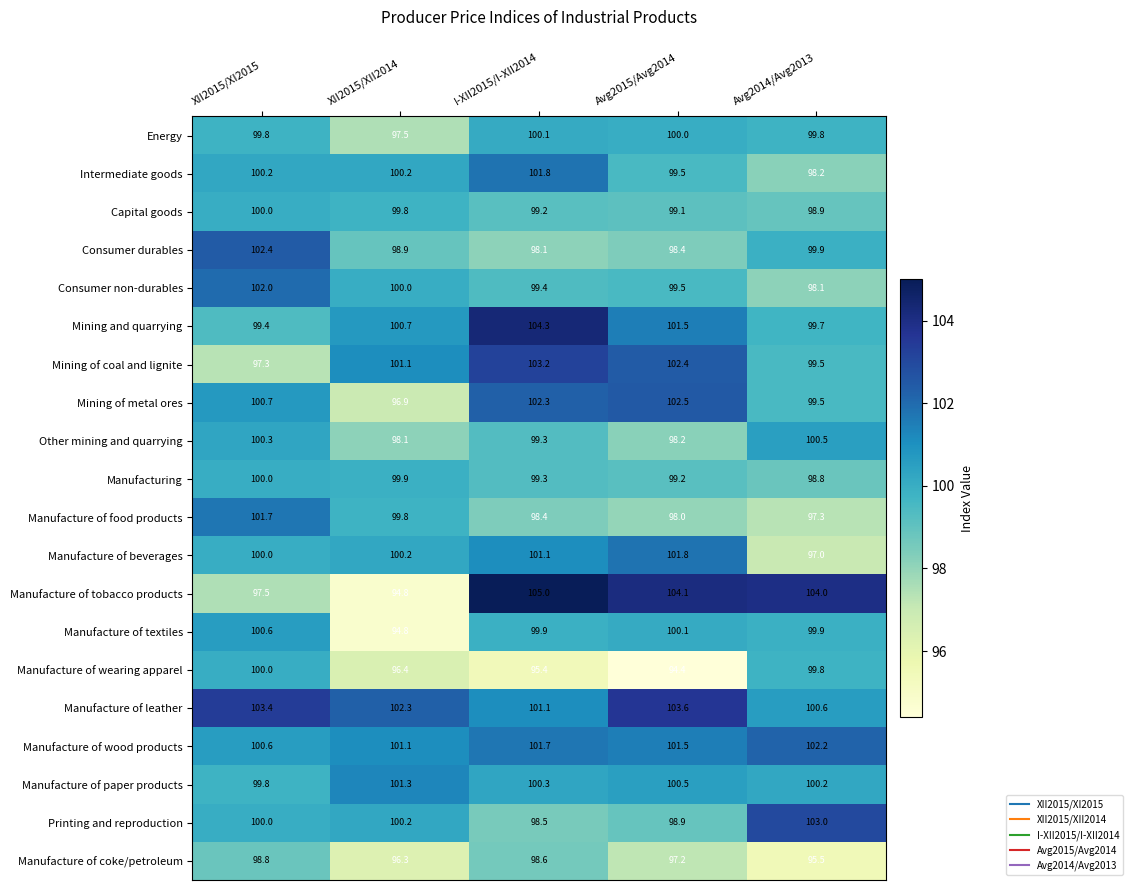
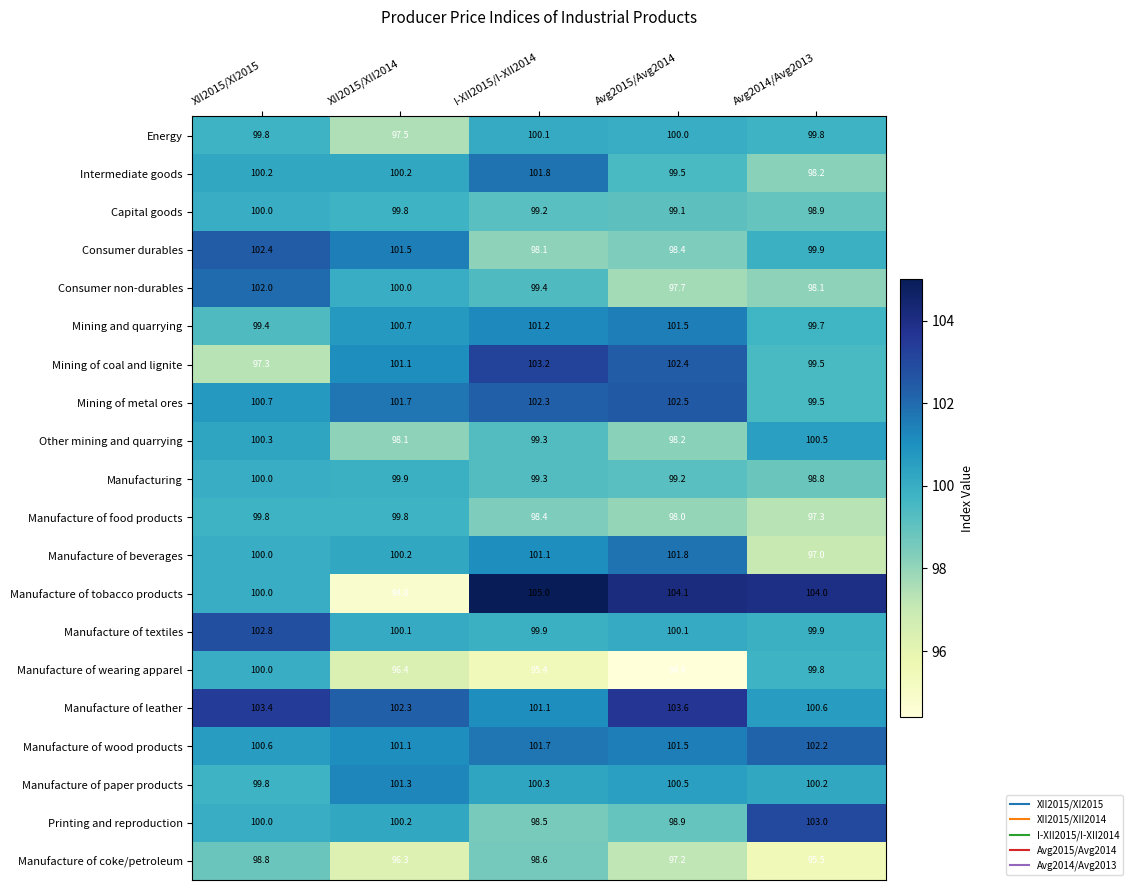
  {
    "Energy": {
      "XII2015/XI2015": 99.8,
      "XII2015/XII2014": 97.5,
      "I-XII2015/I-XII2014": 100.1,
      "Avg2015/Avg2014": 100.0,
      "Avg2014/Avg2013": 99.8
    },
    "Intermediate goods": {
      "XII2015/XI2015": 100.2,
      "XII2015/XII2014": 100.2,
      "I-XII2015/I-XII2014": 101.8,
      "Avg2015/Avg2014": 99.5,
      "Avg2014/Avg2013": 98.2
    },
    "Capital goods": {
      "XII2015/XI2015": 100.0,
      "XII2015/XII2014": 99.8,
      "I-XII2015/I-XII2014": 99.2,
      "Avg2015/Avg2014": 99.1,
      "Avg2014/Avg2013": 98.9
    },
    "Consumer durables": {
      "XII2015/XI2015": 102.4,
-     "XII2015/XII2014": 98.9,
+     "XII2015/XII2014": 101.5,
      "I-XII2015/I-XII2014": 98.1,
      "Avg2015/Avg2014": 98.4,
      "Avg2014/Avg2013": 99.9
    },
    "Consumer non-durables": {
      "XII2015/XI2015": 102.0,
      "XII2015/XII2014": 100.0,
      "I-XII2015/I-XII2014": 99.4,
-     "Avg2015/Avg2014": 99.5,
+     "Avg2015/Avg2014": 97.7,
      "Avg2014/Avg2013": 98.1
    },
    "Mining and quarrying": {
      "XII2015/XI2015": 99.4,
      "XII2015/XII2014": 100.7,
-     "I-XII2015/I-XII2014": 104.3,
+     "I-XII2015/I-XII2014": 101.2,
      "Avg2015/Avg2014": 101.5,
      "Avg2014/Avg2013": 99.7
    },
    "Mining of coal and lignite": {
      "XII2015/XI2015": 97.3,
      "XII2015/XII2014": 101.1,
      "I-XII2015/I-XII2014": 103.2,
      "Avg2015/Avg2014": 102.4,
      "Avg2014/Avg2013": 99.5
    },
    "Mining of metal ores": {
      "XII2015/XI2015": 100.7,
-     "XII2015/XII2014": 96.9,
+     "XII2015/XII2014": 101.7,
      "I-XII2015/I-XII2014": 102.3,
      "Avg2015/Avg2014": 102.5,
      "Avg2014/Avg2013": 99.5
    },
    "Other mining and quarrying": {
      "XII2015/XI2015": 100.3,
      "XII2015/XII2014": 98.1,
      "I-XII2015/I-XII2014": 99.3,
      "Avg2015/Avg2014": 98.2,
      "Avg2014/Avg2013": 100.5
    },
    "Manufacturing": {
      "XII2015/XI2015": 100.0,
      "XII2015/XII2014": 99.9,
      "I-XII2015/I-XII2014": 99.3,
      "Avg2015/Avg2014": 99.2,
      "Avg2014/Avg2013": 98.8
    },
    "Manufacture of food products": {
-     "XII2015/XI2015": 101.7,
+     "XII2015/XI2015": 99.8,
      "XII2015/XII2014": 99.8,
      "I-XII2015/I-XII2014": 98.4,
      "Avg2015/Avg2014": 98.0,
      "Avg2014/Avg2013": 97.3
    },
    "Manufacture of beverages": {
      "XII2015/XI2015": 100.0,
      "XII2015/XII2014": 100.2,
      "I-XII2015/I-XII2014": 101.1,
      "Avg2015/Avg2014": 101.8,
      "Avg2014/Avg2013": 97.0
    },
    "Manufacture of tobacco products": {
-     "XII2015/XI2015": 97.5,
+     "XII2015/XI2015": 100.0,
      "XII2015/XII2014": 94.8,
      "I-XII2015/I-XII2014": 105.0,
      "Avg2015/Avg2014": 104.1,
      "Avg2014/Avg2013": 104.0
    },
    "Manufacture of textiles": {
-     "XII2015/XI2015": 100.6,
-     "XII2015/XII2014": 94.8,
+     "XII2015/XI2015": 102.8,
+     "XII2015/XII2014": 100.1,
      "I-XII2015/I-XII2014": 99.9,
      "Avg2015/Avg2014": 100.1,
      "Avg2014/Avg2013": 99.9
    },
    "Manufacture of wearing apparel": {
      "XII2015/XI2015": 100.0,
      "XII2015/XII2014": 96.4,
      "I-XII2015/I-XII2014": 95.4,
      "Avg2014/Avg2013": 99.8
    },
    "Manufacture of leather": {
      "XII2015/XI2015": 103.4,
      "XII2015/XII2014": 102.3,
      "I-XII2015/I-XII2014": 101.1,
      "Avg2015/Avg2014": 103.6,
      "Avg2014/Avg2013": 100.6
    },
    "Manufacture of wood products": {
      "XII2015/XI2015": 100.6,
      "XII2015/XII2014": 101.1,
      "I-XII2015/I-XII2014": 101.7,
      "Avg2015/Avg2014": 101.5,
      "Avg2014/Avg2013": 102.2
    },
    "Manufacture of paper products": {
      "XII2015/XI2015": 99.8,
      "XII2015/XII2014": 101.3,
      "I-XII2015/I-XII2014": 100.3,
      "Avg2015/Avg2014": 100.5,
      "Avg2014/Avg2013": 100.2
    },
    "Printing and reproduction": {
      "XII2015/XI2015": 100.0,
      "XII2015/XII2014": 100.2,
      "I-XII2015/I-XII2014": 98.5,
      "Avg2015/Avg2014": 98.9,
      "Avg2014/Avg2013": 103.0
    },
    "Manufacture of coke/petroleum": {
      "XII2015/XI2015": 98.8,
      "XII2015/XII2014": 96.3,
      "I-XII2015/I-XII2014": 98.6,
      "Avg2015/Avg2014": 97.2,
      "Avg2014/Avg2013": 95.5
    }
  }
